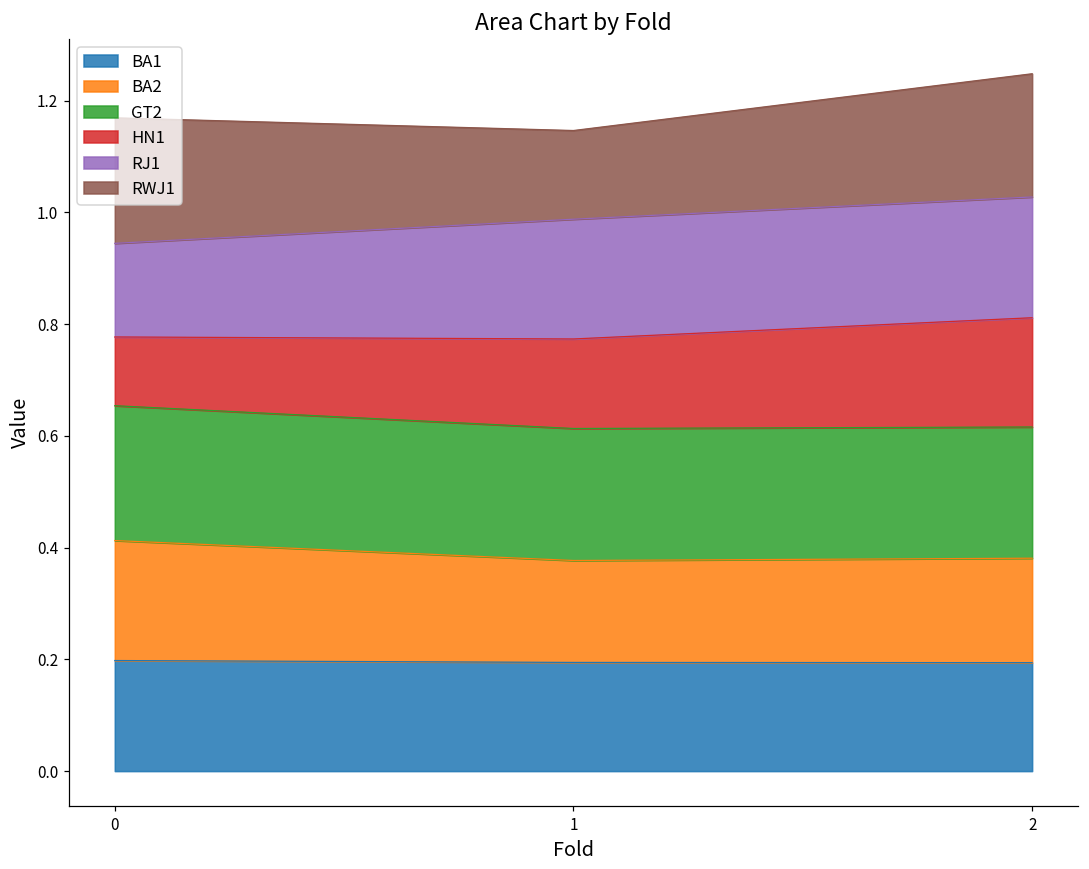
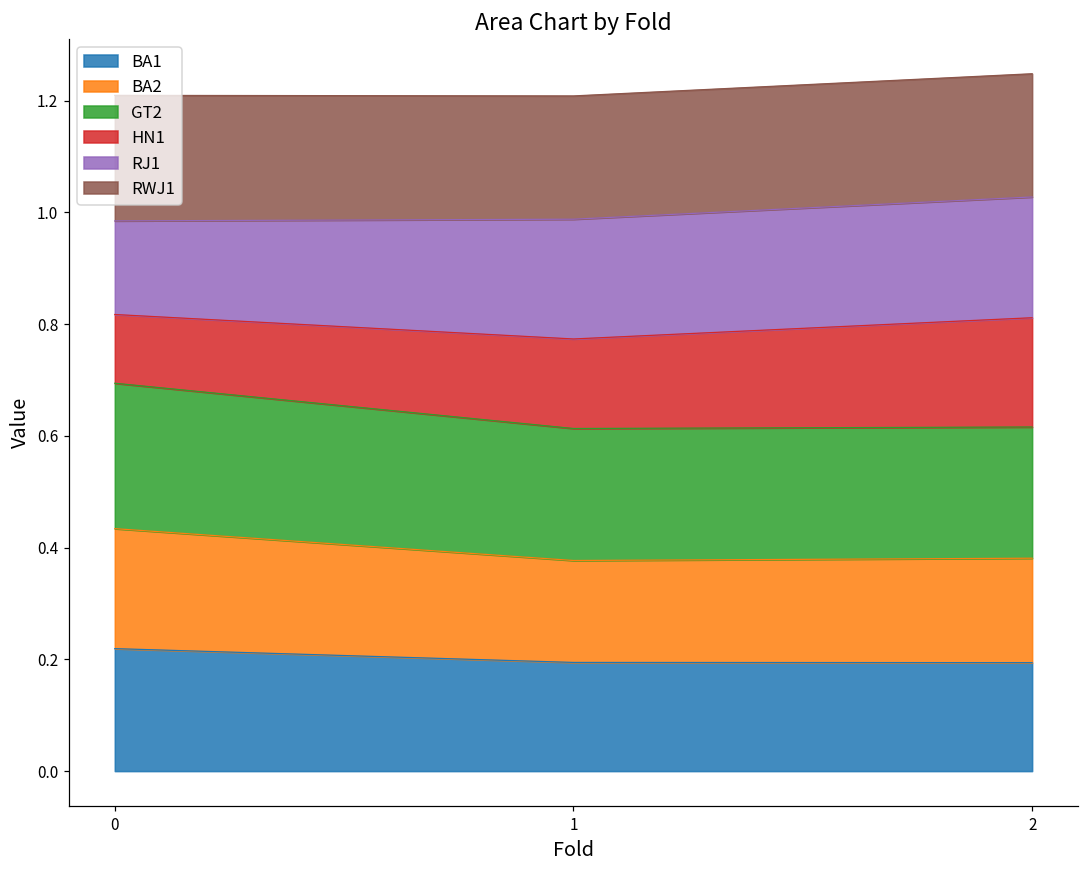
  {
    "BA1": {
-     "0": 0.20,
+     "0": 0.22,
      "1": 0.19,
      "2": 0.19
    },
    "BA2": {
      "0": 0.21,
      "1": 0.18,
      "2": 0.19
    },
    "GT2": {
-     "0": 0.24,
+     "0": 0.26,
      "1": 0.24,
      "2": 0.23
    },
    "HN1": {
      "0": 0.12,
      "1": 0.16,
      "2": 0.20
    },
    "RJ1": {
      "0": 0.17,
      "1": 0.21,
      "2": 0.22
    },
    "RWJ1": {
-     "1": 0.16,
+     "1": 0.22,
      "2": 0.22
    }
  }
